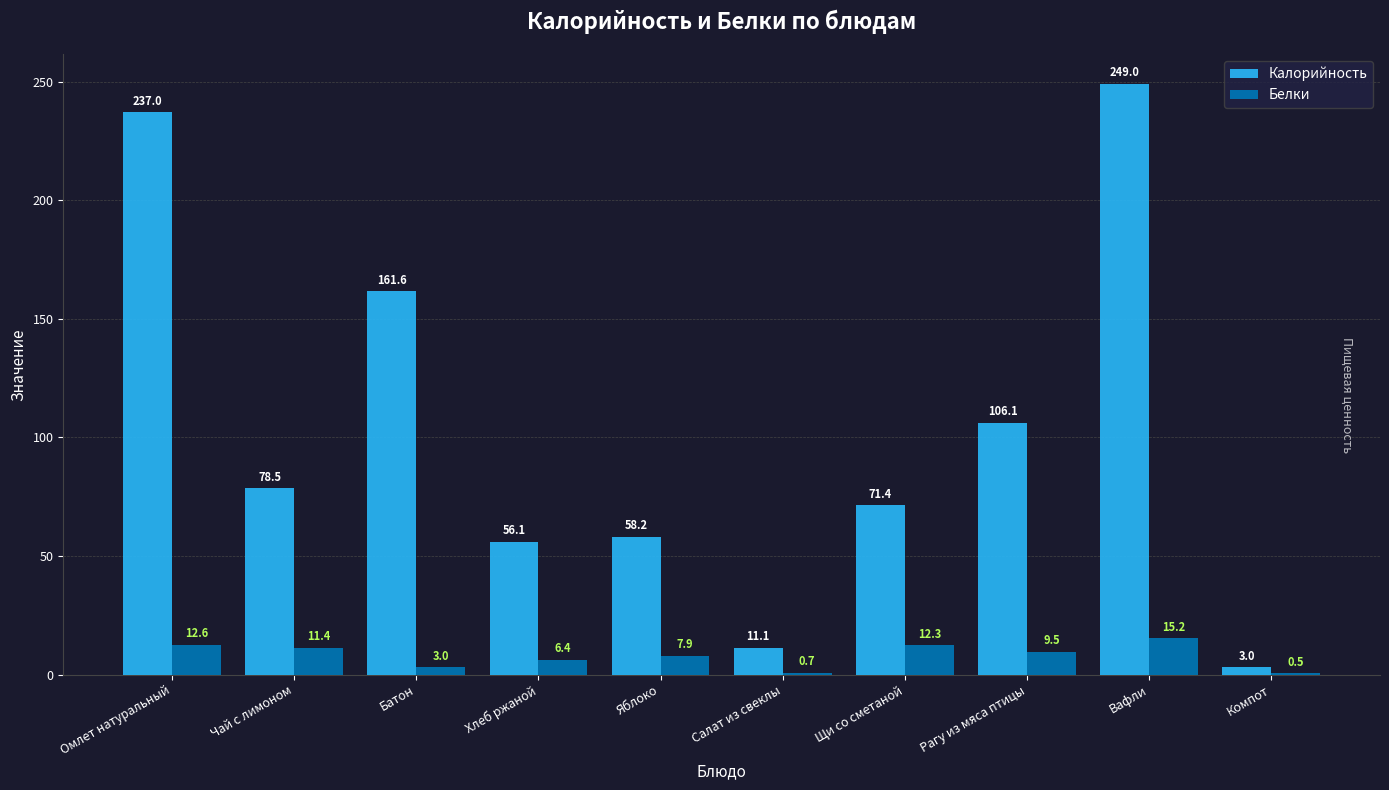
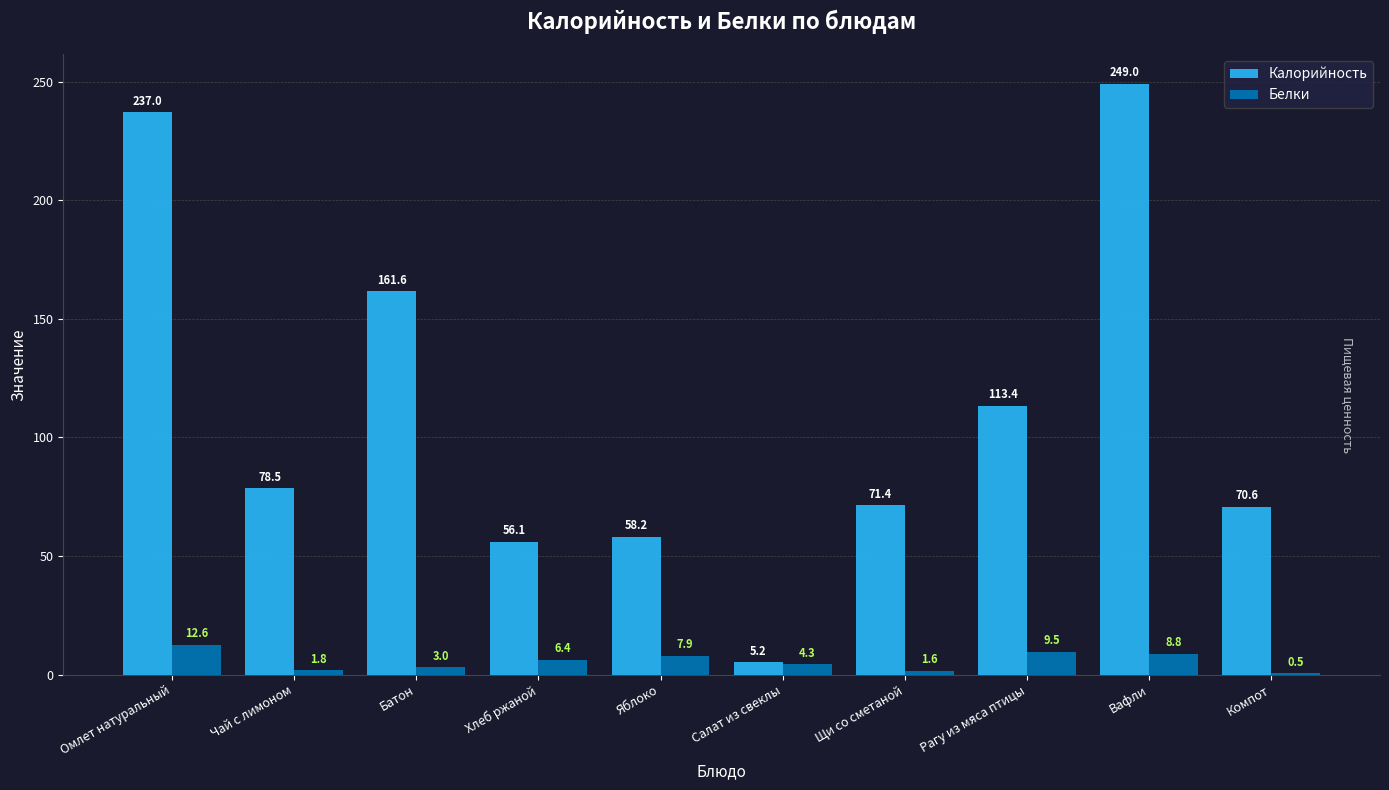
  {
    "Калорийность": {
      "Омлет натуральный": 237.0,
      "Чай с лимоном": 78.5,
      "Батон": 161.6,
      "Хлеб ржаной": 56.1,
      "Яблоко": 58.2,
-     "Салат из свеклы": 11.1,
+     "Салат из свеклы": 5.2,
      "Щи со сметаной": 71.4,
-     "Рагу из мяса птицы": 106.1,
+     "Рагу из мяса птицы": 113.4,
      "Вафли": 249.0,
-     "Компот": 3.0
+     "Компот": 70.6
    },
    "Белки": {
      "Омлет натуральный": 12.6,
-     "Чай с лимоном": 11.4,
+     "Чай с лимоном": 1.8,
      "Батон": 3.0,
      "Хлеб ржаной": 6.4,
      "Яблоко": 7.9,
-     "Салат из свеклы": 0.7,
-     "Щи со сметаной": 12.3,
+     "Салат из свеклы": 4.3,
+     "Щи со сметаной": 1.6,
      "Рагу из мяса птицы": 9.5,
-     "Вафли": 15.2,
+     "Вафли": 8.8,
      "Компот": 0.5
    }
  }
